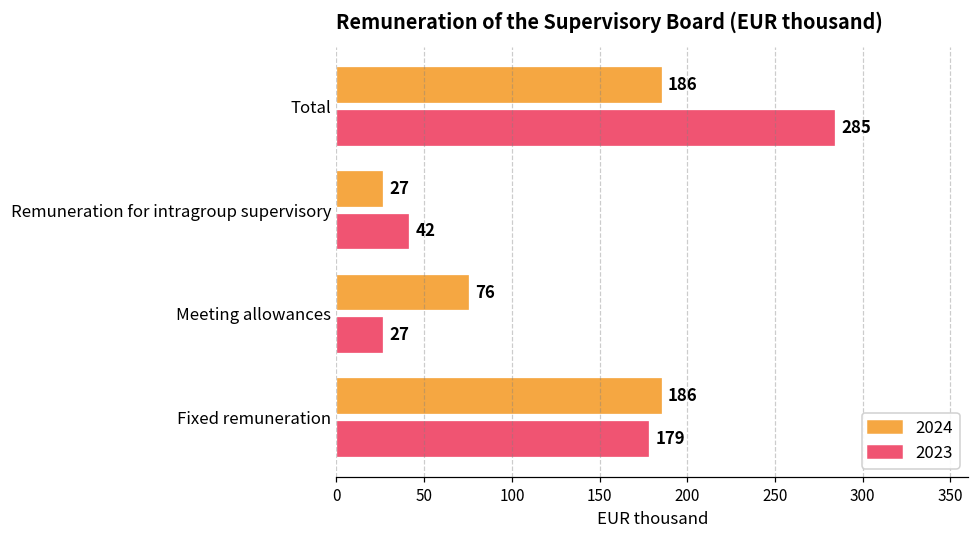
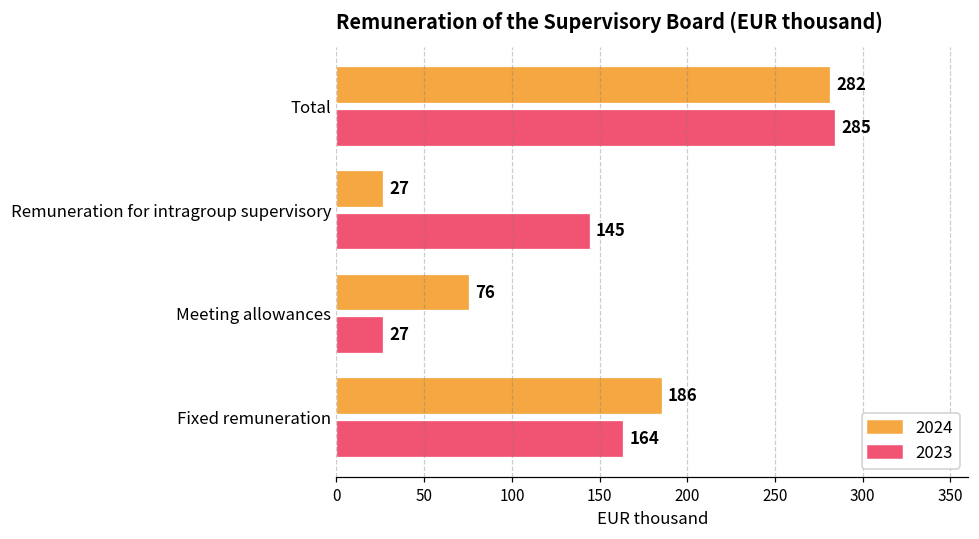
  {
    "2024": {
-     "Total": 186,
+     "Total": 282,
      "Remuneration for intragroup supervisory": 27,
      "Meeting allowances": 76,
      "Fixed remuneration": 186
    },
    "2023": {
      "Total": 285,
-     "Remuneration for intragroup supervisory": 42,
+     "Remuneration for intragroup supervisory": 145,
      "Meeting allowances": 27,
-     "Fixed remuneration": 179
+     "Fixed remuneration": 164
    }
  }
